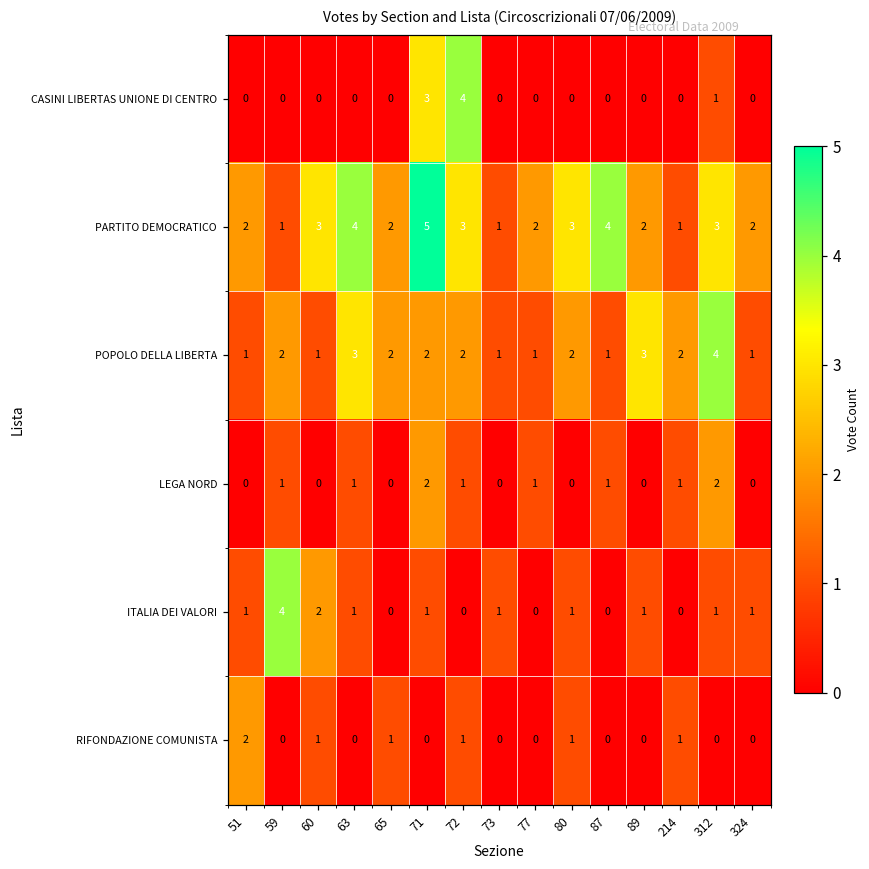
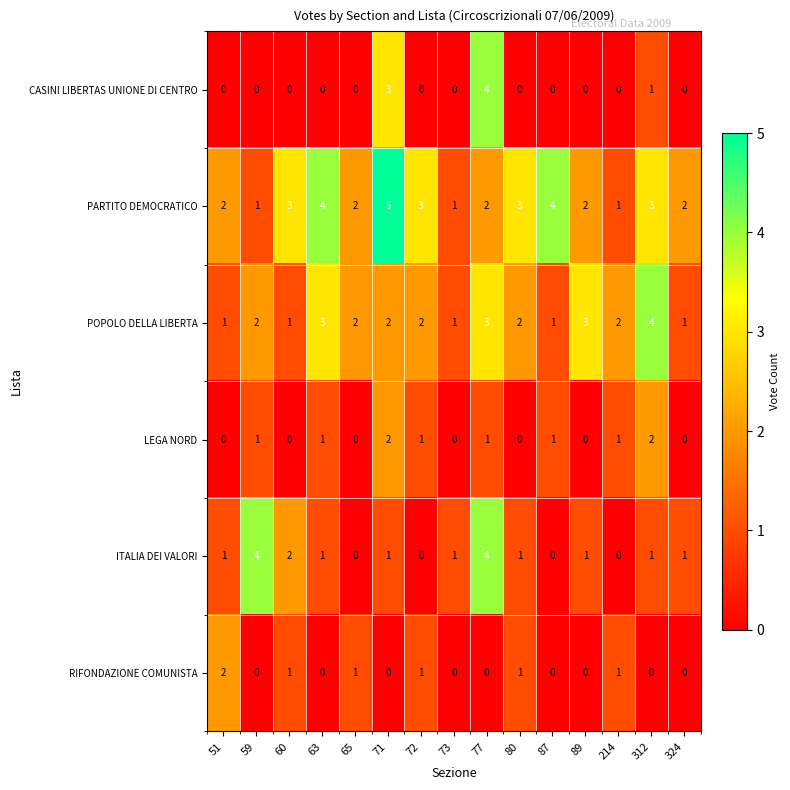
  {
    "CASINI LIBERTAS UNIONE DI CENTRO": {
      "51": 0,
      "59": 0,
      "60": 0,
      "63": 0,
      "65": 0,
      "71": 3,
-     "72": 4,
+     "72": 0,
      "73": 0,
-     "77": 0,
+     "77": 4,
      "80": 0,
      "87": 0,
      "89": 0,
      "214": 0,
      "312": 1,
      "324": 0
    },
    "PARTITO DEMOCRATICO": {
      "51": 2,
      "59": 1,
      "60": 3,
      "63": 4,
      "65": 2,
      "71": 5,
      "72": 3,
      "73": 1,
      "77": 2,
      "80": 3,
      "87": 4,
      "89": 2,
      "214": 1,
      "312": 3,
      "324": 2
    },
    "POPOLO DELLA LIBERTA": {
      "51": 1,
      "59": 2,
      "60": 1,
      "63": 3,
      "65": 2,
      "71": 2,
      "72": 2,
      "73": 1,
-     "77": 1,
+     "77": 3,
      "80": 2,
      "87": 1,
      "89": 3,
      "214": 2,
      "312": 4,
      "324": 1
    },
    "LEGA NORD": {
      "51": 0,
      "59": 1,
      "60": 0,
      "63": 1,
      "65": 0,
      "71": 2,
      "72": 1,
      "73": 0,
      "77": 1,
      "80": 0,
      "87": 1,
      "89": 0,
      "214": 1,
      "312": 2,
      "324": 0
    },
    "ITALIA DEI VALORI": {
      "51": 1,
      "59": 4,
      "60": 2,
      "63": 1,
      "65": 0,
      "71": 1,
      "72": 0,
      "73": 1,
-     "77": 0,
+     "77": 4,
      "80": 1,
      "87": 0,
      "89": 1,
      "214": 0,
      "312": 1,
      "324": 1
    },
    "RIFONDAZIONE COMUNISTA": {
      "51": 2,
      "59": 0,
      "60": 1,
      "63": 0,
      "65": 1,
      "71": 0,
      "72": 1,
      "73": 0,
      "77": 0,
      "80": 1,
      "87": 0,
      "89": 0,
      "214": 1,
      "312": 0,
      "324": 0
    }
  }
